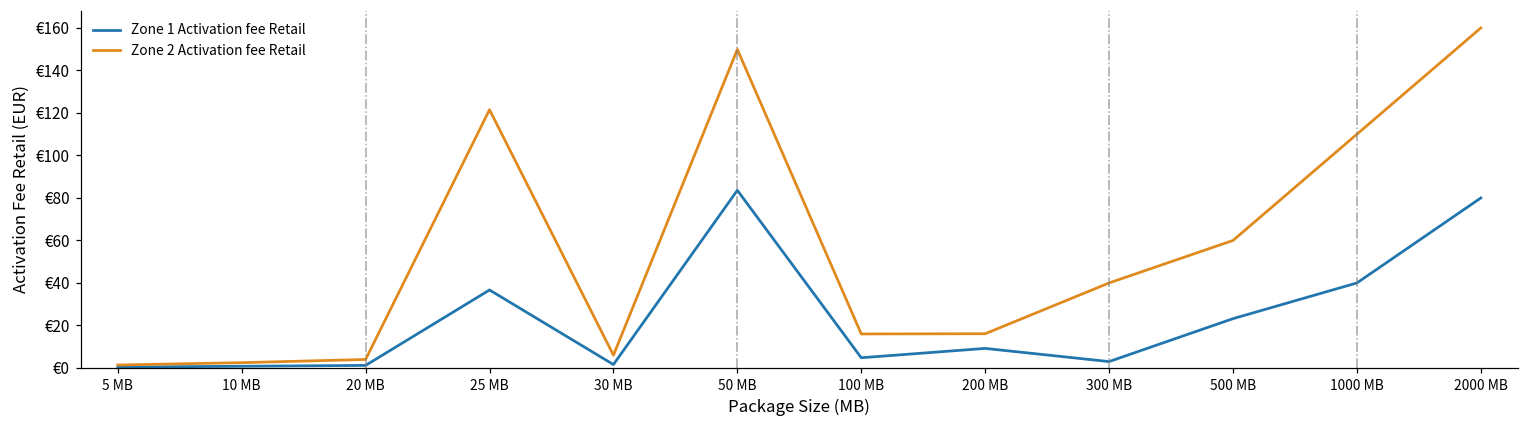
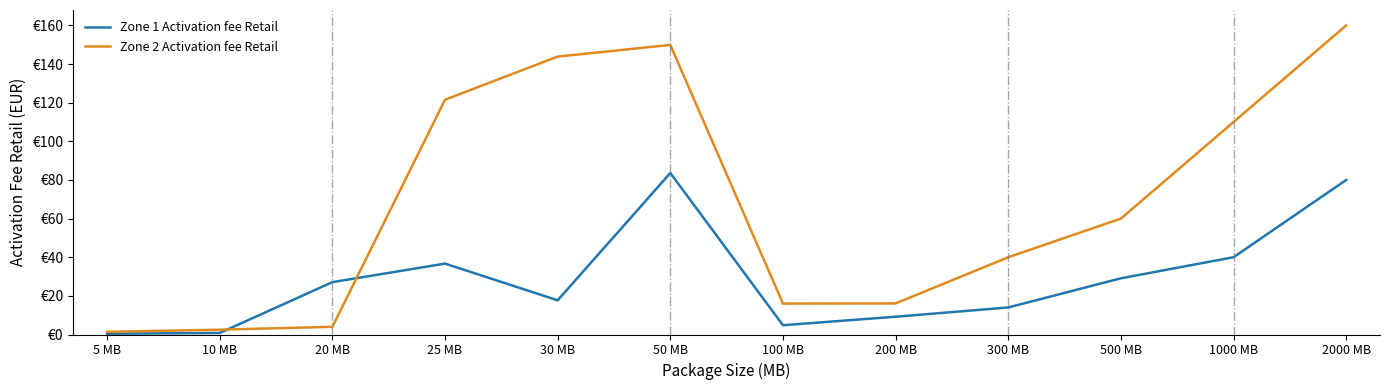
  {
    "Zone 1 Activation fee Retail": {
      "10 MB": "€1",
-     "20 MB": "€1",
+     "20 MB": "€27",
      "25 MB": "€37",
-     "30 MB": "€2",
+     "30 MB": "€18",
      "50 MB": "€84",
      "100 MB": "€5",
      "200 MB": "€9",
-     "300 MB": "€3",
-     "500 MB": "€23",
+     "300 MB": "€14",
+     "500 MB": "€29",
      "1000 MB": "€40",
      "2000 MB": "€80"
    },
    "Zone 2 Activation fee Retail": {
      "10 MB": "€2",
      "20 MB": "€4",
      "25 MB": "€122",
-     "30 MB": "€6",
+     "30 MB": "€144",
      "50 MB": "€150",
      "100 MB": "€16",
      "200 MB": "€16",
      "300 MB": "€40",
      "500 MB": "€60",
      "1000 MB": "€110",
      "2000 MB": "€160"
    }
  }
